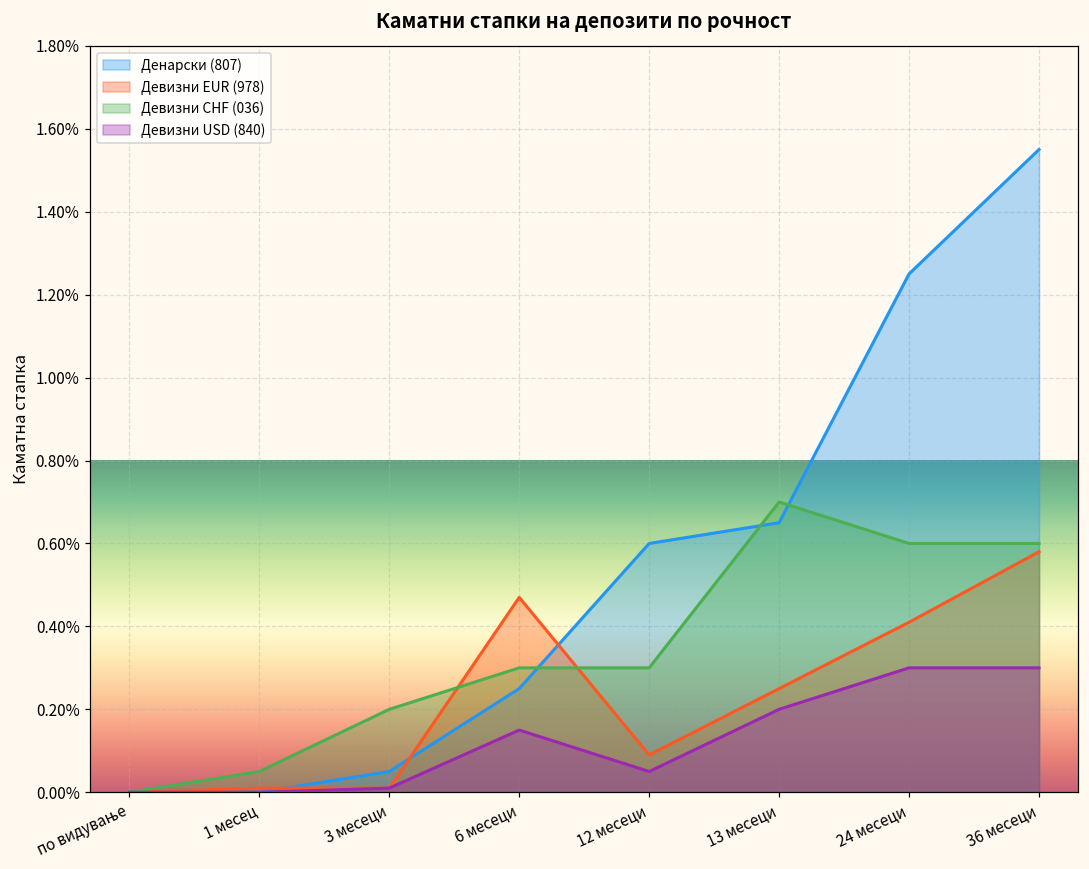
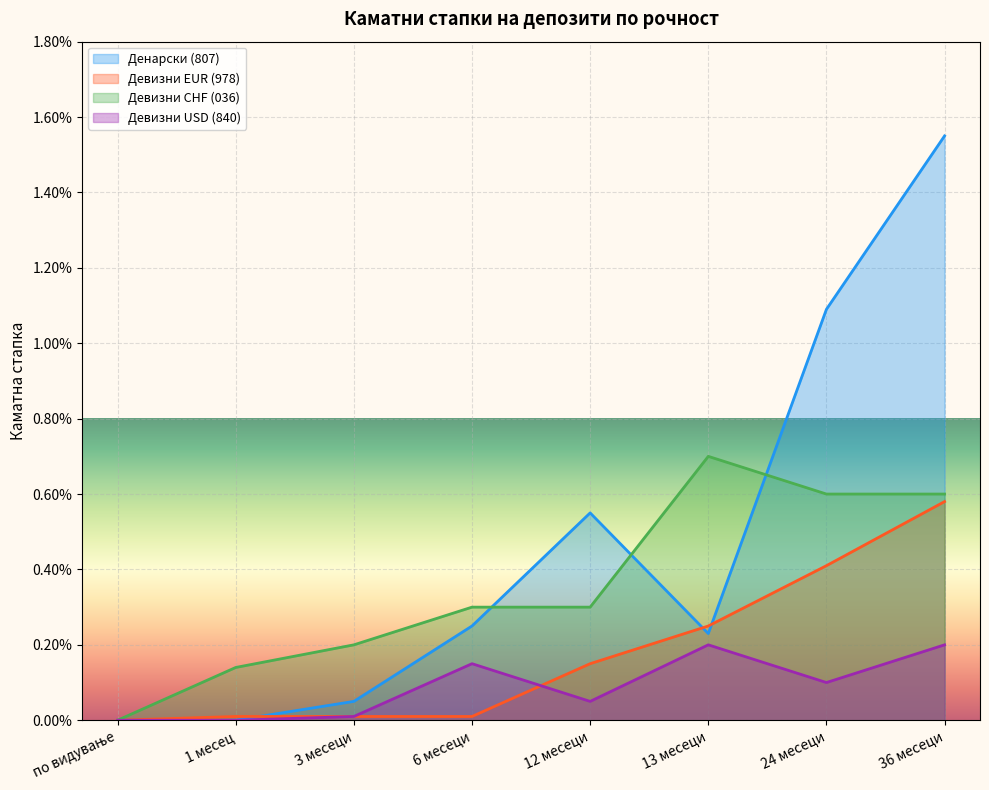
  {
    "Денарски (807)": {
      "3 месеци": "0.05%",
      "6 месеци": "0.25%",
-     "12 месеци": "0.60%",
-     "13 месеци": "0.65%",
-     "24 месеци": "1.25%",
+     "12 месеци": "0.55%",
+     "13 месеци": "0.23%",
+     "24 месеци": "1.09%",
      "36 месеци": "1.55%"
    },
    "Девизни EUR (978)": {
      "1 месец": "0.01%",
-     "6 месеци": "0.47%",
-     "12 месеци": "0.09%",
+     "6 месеци": "0.01%",
+     "12 месеци": "0.15%",
      "13 месеци": "0.25%",
      "24 месеци": "0.41%",
      "36 месеци": "0.58%"
    },
    "Девизни CHF (036)": {
-     "1 месец": "0.05%",
+     "1 месец": "0.14%",
      "3 месеци": "0.20%",
      "6 месеци": "0.30%",
      "12 месеци": "0.30%",
      "13 месеци": "0.70%",
      "24 месеци": "0.60%",
      "36 месеци": "0.60%"
    },
    "Девизни USD (840)": {
      "6 месеци": "0.15%",
      "12 месеци": "0.05%",
      "13 месеци": "0.20%",
-     "24 месеци": "0.30%",
-     "36 месеци": "0.30%"
+     "24 месеци": "0.10%",
+     "36 месеци": "0.20%"
    }
  }
